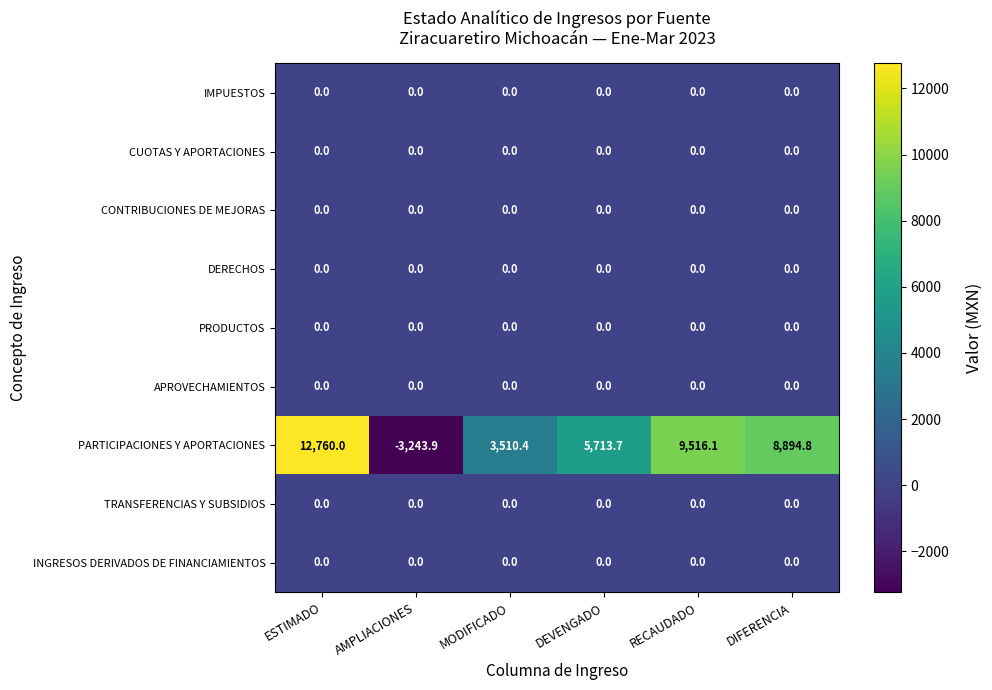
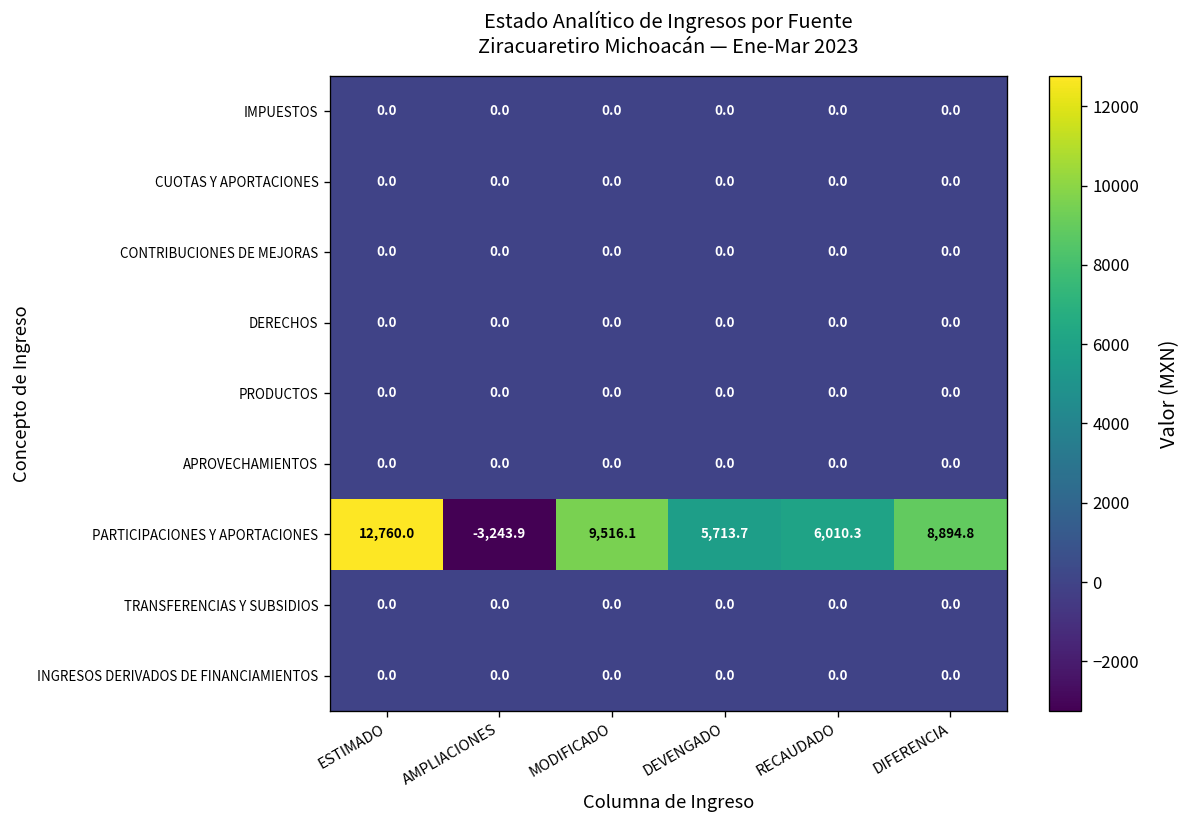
  {
    "IMPUESTOS": {
      "ESTIMADO": "0.0",
      "AMPLIACIONES": "0.0",
      "MODIFICADO": "0.0",
      "DEVENGADO": "0.0",
      "RECAUDADO": "0.0",
      "DIFERENCIA": "0.0"
    },
    "CUOTAS Y APORTACIONES": {
      "ESTIMADO": "0.0",
      "AMPLIACIONES": "0.0",
      "MODIFICADO": "0.0",
      "DEVENGADO": "0.0",
      "RECAUDADO": "0.0",
      "DIFERENCIA": "0.0"
    },
    "CONTRIBUCIONES DE MEJORAS": {
      "ESTIMADO": "0.0",
      "AMPLIACIONES": "0.0",
      "MODIFICADO": "0.0",
      "DEVENGADO": "0.0",
      "RECAUDADO": "0.0",
      "DIFERENCIA": "0.0"
    },
    "DERECHOS": {
      "ESTIMADO": "0.0",
      "AMPLIACIONES": "0.0",
      "MODIFICADO": "0.0",
      "DEVENGADO": "0.0",
      "RECAUDADO": "0.0",
      "DIFERENCIA": "0.0"
    },
    "PRODUCTOS": {
      "ESTIMADO": "0.0",
      "AMPLIACIONES": "0.0",
      "MODIFICADO": "0.0",
      "DEVENGADO": "0.0",
      "RECAUDADO": "0.0",
      "DIFERENCIA": "0.0"
    },
    "APROVECHAMIENTOS": {
      "ESTIMADO": "0.0",
      "AMPLIACIONES": "0.0",
      "MODIFICADO": "0.0",
      "DEVENGADO": "0.0",
      "RECAUDADO": "0.0",
      "DIFERENCIA": "0.0"
    },
    "PARTICIPACIONES Y APORTACIONES": {
      "ESTIMADO": "12,760.0",
      "AMPLIACIONES": "-3,243.9",
-     "MODIFICADO": "3,510.4",
+     "MODIFICADO": "9,516.1",
      "DEVENGADO": "5,713.7",
-     "RECAUDADO": "9,516.1",
+     "RECAUDADO": "6,010.3",
      "DIFERENCIA": "8,894.8"
    },
    "TRANSFERENCIAS Y SUBSIDIOS": {
      "ESTIMADO": "0.0",
      "AMPLIACIONES": "0.0",
      "MODIFICADO": "0.0",
      "DEVENGADO": "0.0",
      "RECAUDADO": "0.0",
      "DIFERENCIA": "0.0"
    },
    "INGRESOS DERIVADOS DE FINANCIAMIENTOS": {
      "ESTIMADO": "0.0",
      "AMPLIACIONES": "0.0",
      "MODIFICADO": "0.0",
      "DEVENGADO": "0.0",
      "RECAUDADO": "0.0",
      "DIFERENCIA": "0.0"
    }
  }
